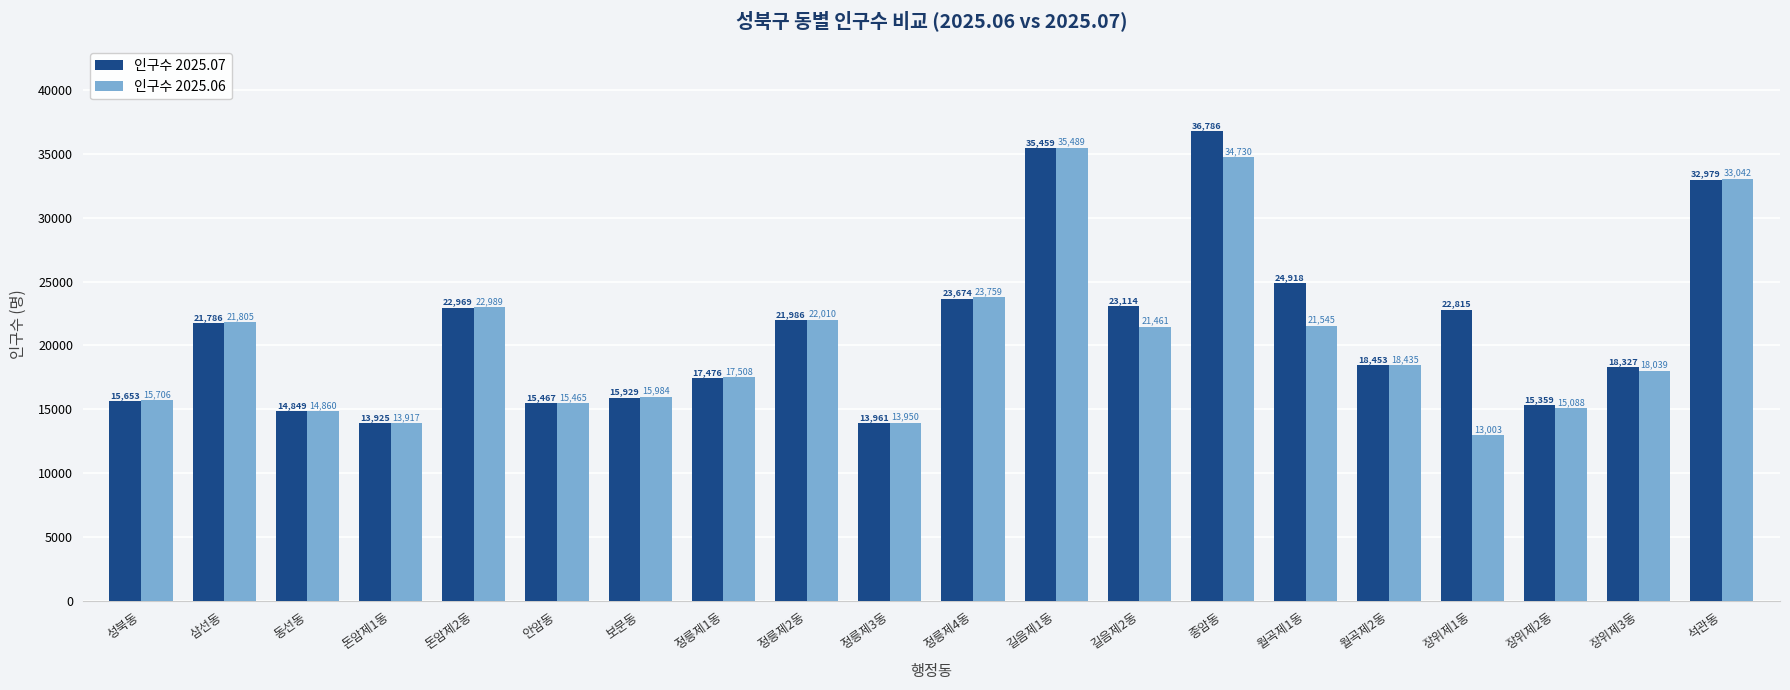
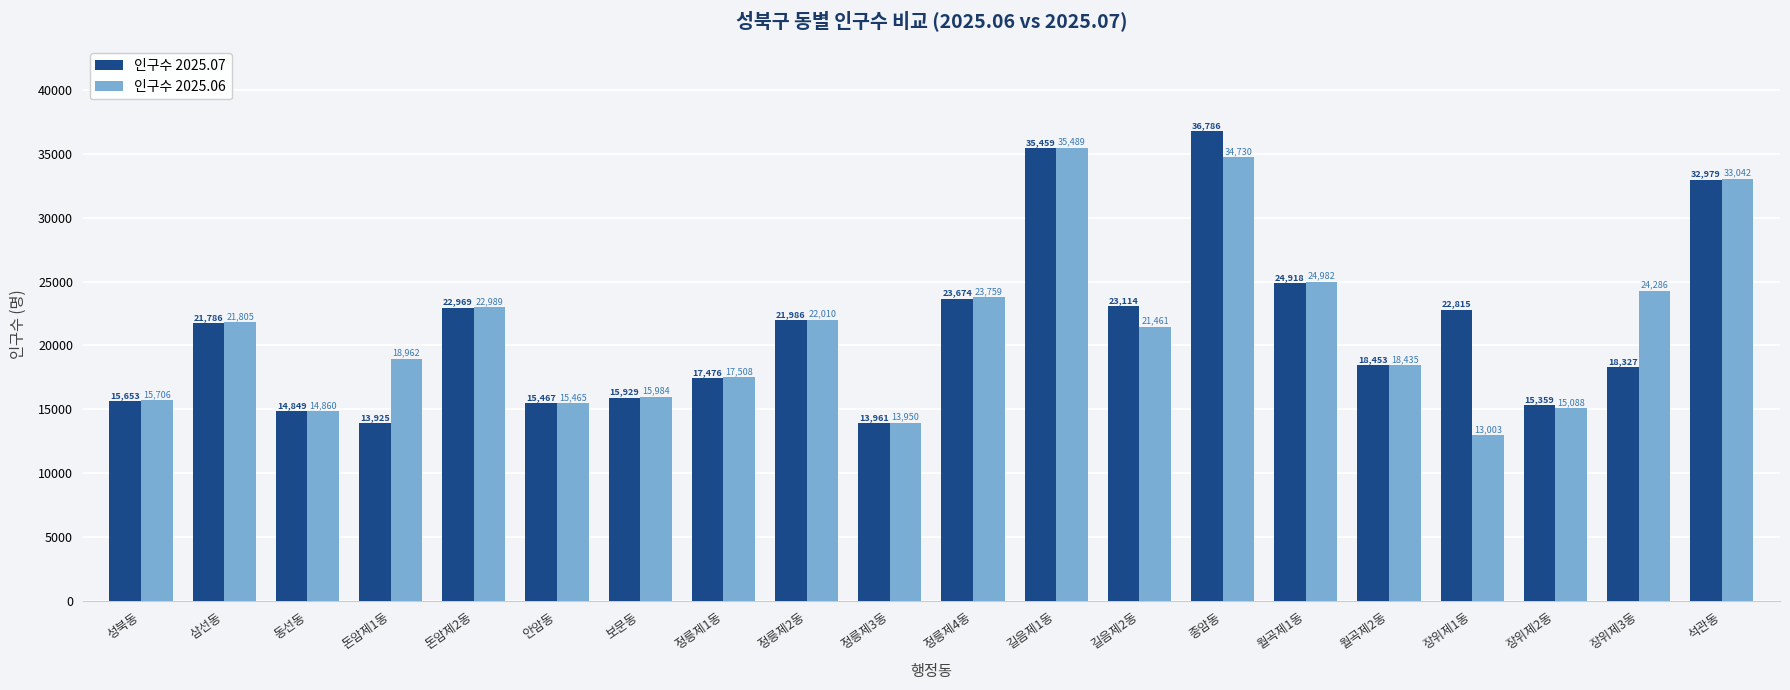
  {
    "인구수 2025.07": {
      "성북동": "15,653",
      "삼선동": "21,786",
      "동선동": "14,849",
      "돈암제1동": "13,925",
      "돈암제2동": "22,969",
      "안암동": "15,467",
      "보문동": "15,929",
      "정릉제1동": "17,476",
      "정릉제2동": "21,986",
      "정릉제3동": "13,961",
      "정릉제4동": "23,674",
      "길음제1동": "35,459",
      "길음제2동": "23,114",
      "종암동": "36,786",
      "월곡제1동": "24,918",
      "월곡제2동": "18,453",
      "장위제1동": "22,815",
      "장위제2동": "15,359",
      "장위제3동": "18,327",
      "석관동": "32,979"
    },
    "인구수 2025.06": {
      "성북동": "15,706",
      "삼선동": "21,805",
      "동선동": "14,860",
-     "돈암제1동": "13,917",
+     "돈암제1동": "18,962",
      "돈암제2동": "22,989",
      "안암동": "15,465",
      "보문동": "15,984",
      "정릉제1동": "17,508",
      "정릉제2동": "22,010",
      "정릉제3동": "13,950",
      "정릉제4동": "23,759",
      "길음제1동": "35,489",
      "길음제2동": "21,461",
      "종암동": "34,730",
-     "월곡제1동": "21,545",
+     "월곡제1동": "24,982",
      "월곡제2동": "18,435",
      "장위제1동": "13,003",
      "장위제2동": "15,088",
-     "장위제3동": "18,039",
+     "장위제3동": "24,286",
      "석관동": "33,042"
    }
  }
